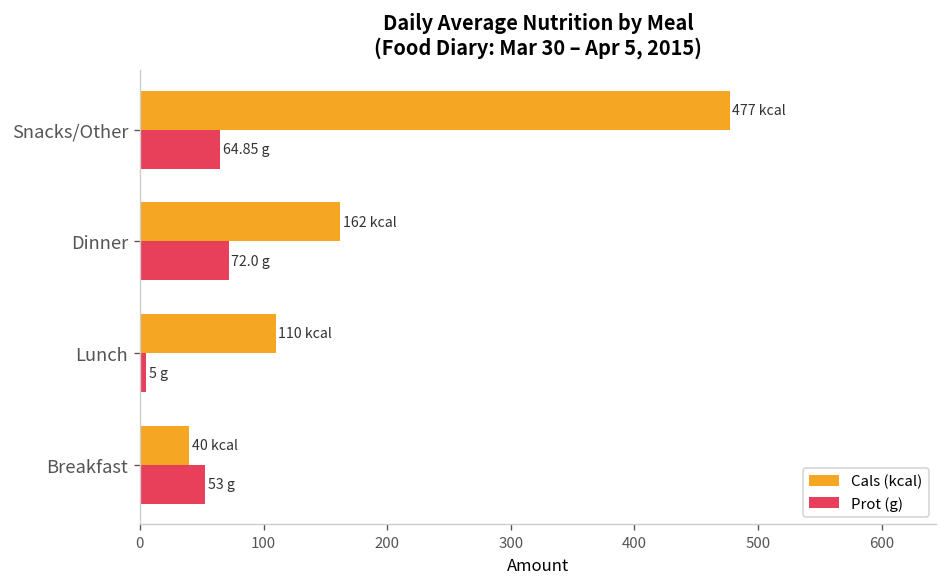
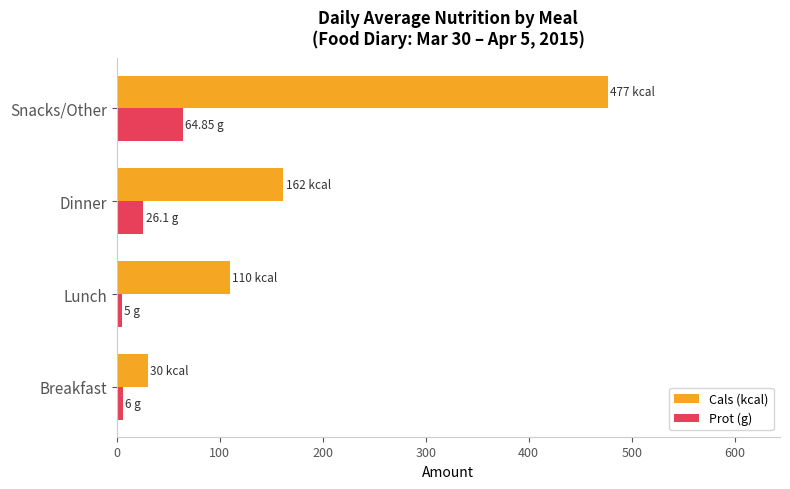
  {
    "Cals (kcal)": {
      "Snacks/Other": 477,
      "Dinner": 162,
      "Lunch": 110,
-     "Breakfast": 40
+     "Breakfast": 30
    },
    "Prot (g)": {
      "Snacks/Other": 64.85,
-     "Dinner": 72.0,
+     "Dinner": 26.1,
      "Lunch": 5,
-     "Breakfast": 53
+     "Breakfast": 6
    }
  }
